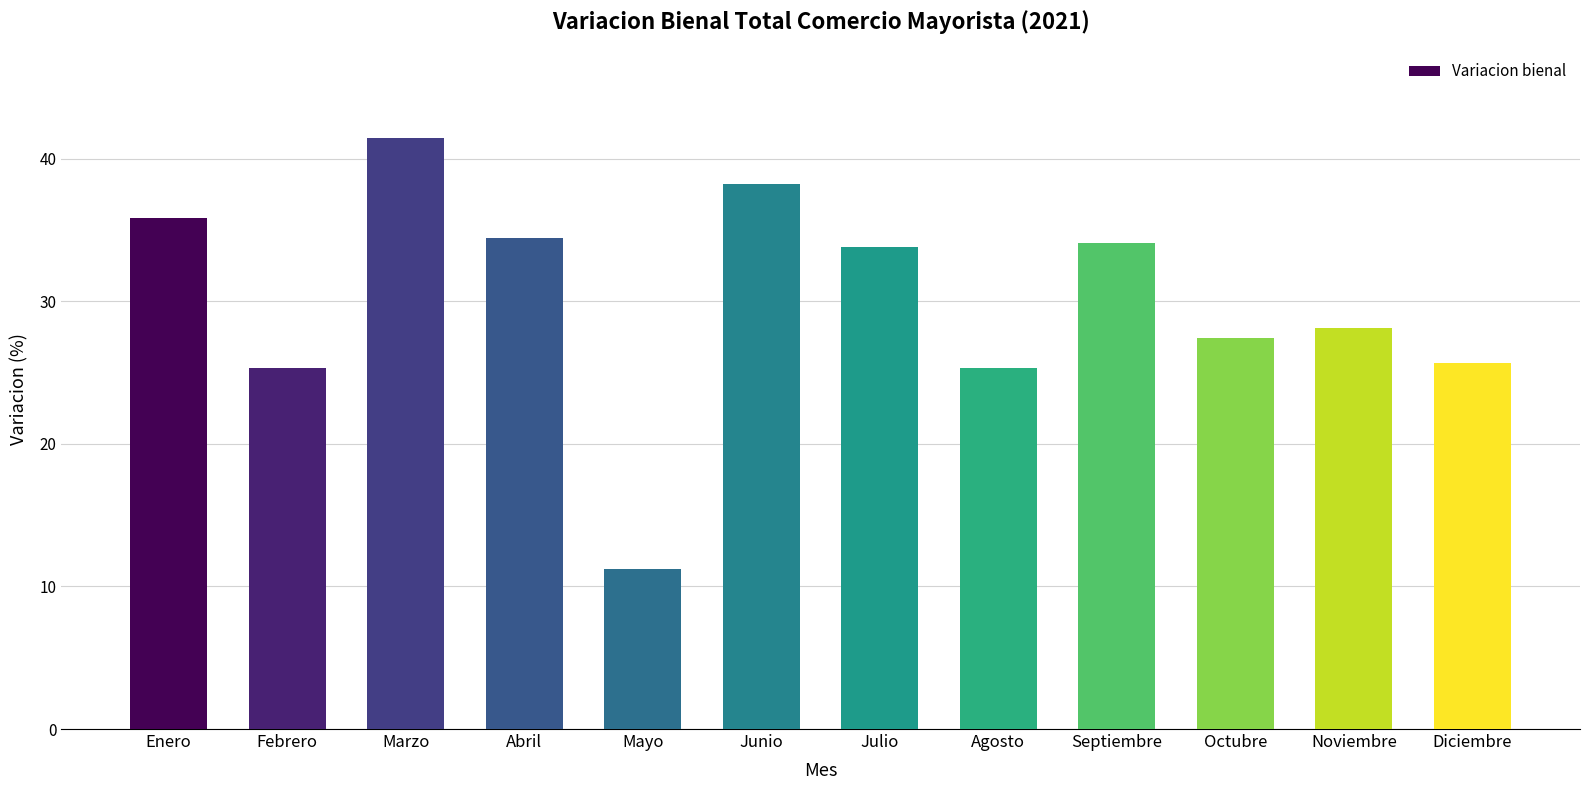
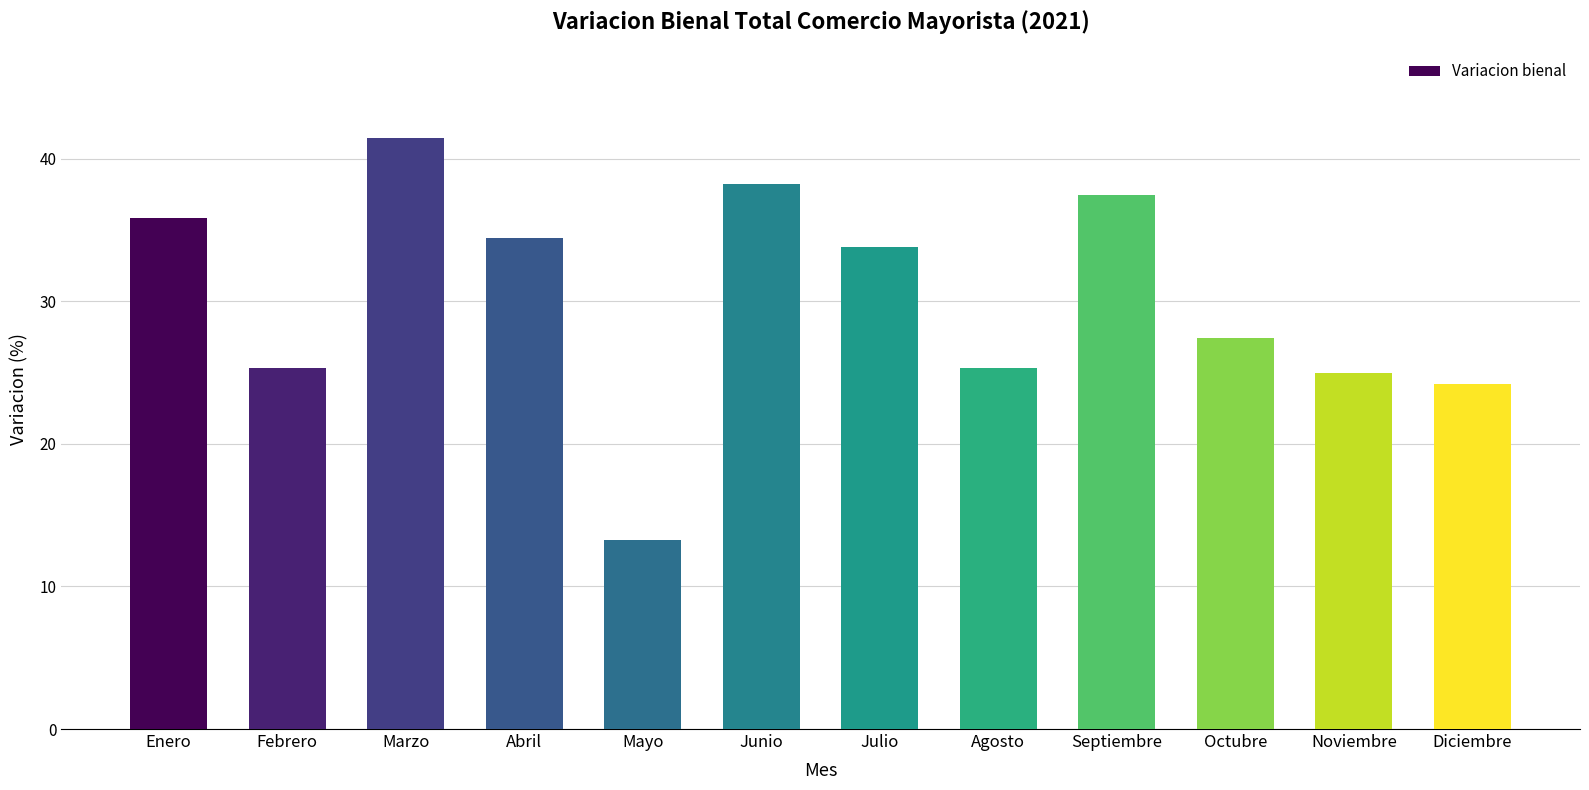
  {
    "Enero": 35.8,
    "Febrero": 25.3,
    "Marzo": 41.4,
    "Abril": 34.4,
-   "Mayo": 11.2,
+   "Mayo": 13.3,
    "Junio": 38.2,
    "Julio": 33.8,
    "Agosto": 25.3,
-   "Septiembre": 34.1,
+   "Septiembre": 37.5,
    "Octubre": 27.4,
-   "Noviembre": 28.1,
-   "Diciembre": 25.7
+   "Noviembre": 25.0,
+   "Diciembre": 24.2
  }
